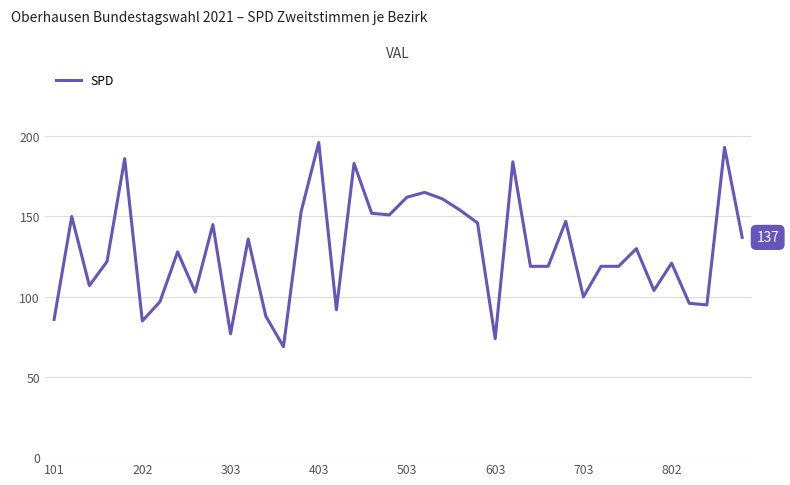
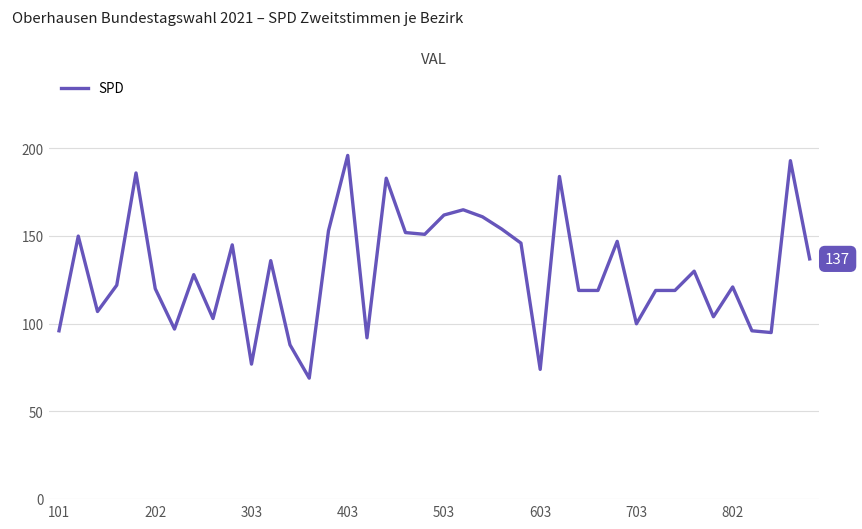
  {
-   "101": 86,
-   "202": 85,
+   "101": 96,
+   "202": 120,
    "303": 77,
    "403": 196,
    "503": 162,
    "603": 74,
    "703": 100,
    "802": 121
  }
